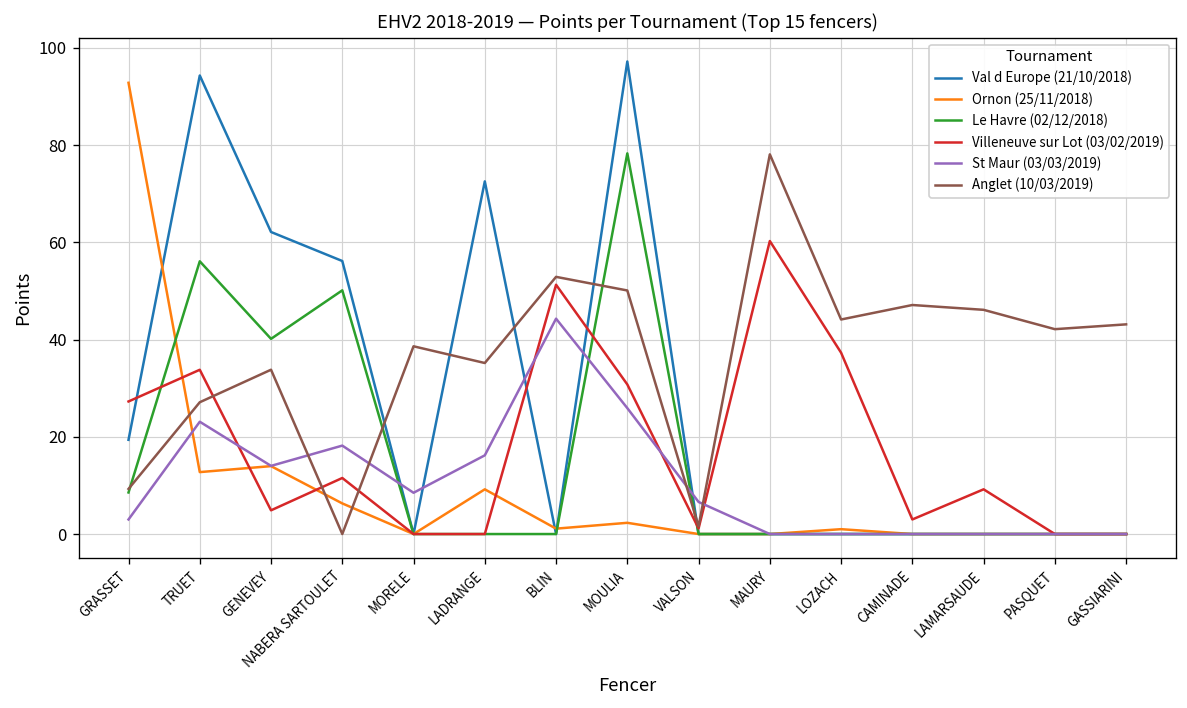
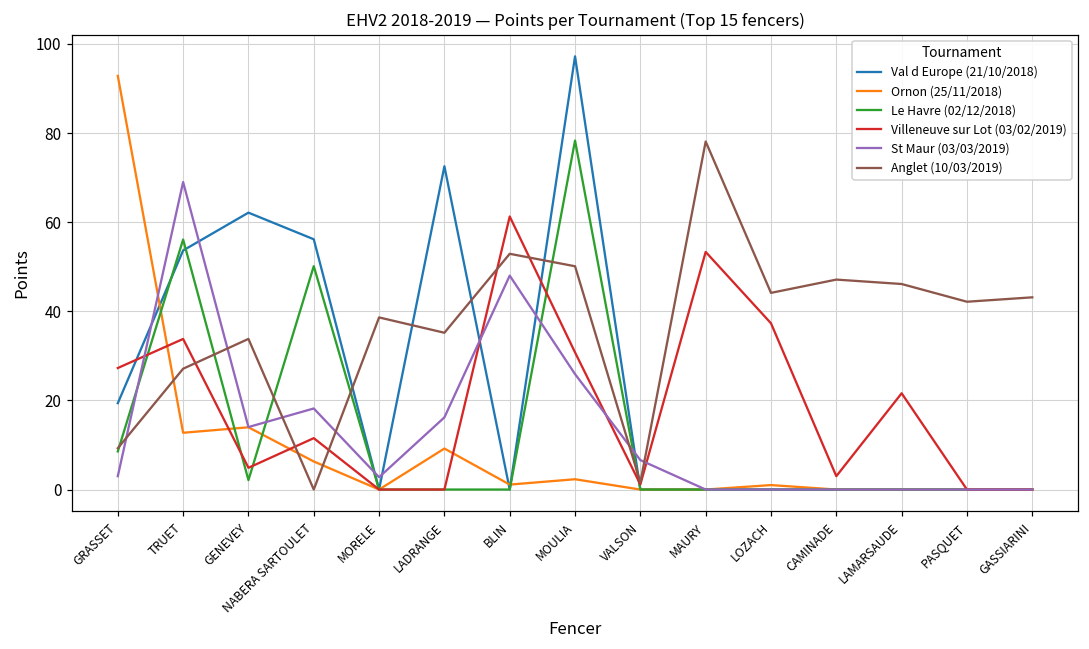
  {
    "Val d Europe (21/10/2018)": {
      "GRASSET": 19,
-     "TRUET": 94,
+     "TRUET": 54,
      "GENEVEY": 62,
      "NABERA SARTOULET": 56,
      "LADRANGE": 73,
      "MOULIA": 97
    },
    "Ornon (25/11/2018)": {
      "GRASSET": 93,
      "TRUET": 13,
      "NABERA SARTOULET": 6,
      "LADRANGE": 9,
      "BLIN": 1,
      "MOULIA": 2,
      "LOZACH": 1
    },
    "Le Havre (02/12/2018)": {
      "GRASSET": 9,
      "TRUET": 56,
-     "GENEVEY": 40,
+     "GENEVEY": 2,
      "NABERA SARTOULET": 50,
      "MOULIA": 78
    },
    "Villeneuve sur Lot (03/02/2019)": {
      "GRASSET": 27,
      "TRUET": 34,
      "GENEVEY": 5,
      "NABERA SARTOULET": 12,
-     "BLIN": 51,
+     "BLIN": 61,
      "MOULIA": 31,
-     "MAURY": 60,
+     "MAURY": 53,
      "LOZACH": 37,
      "CAMINADE": 3,
-     "LAMARSAUDE": 9
+     "LAMARSAUDE": 22
    },
    "St Maur (03/03/2019)": {
      "GRASSET": 3,
-     "TRUET": 23,
+     "TRUET": 69,
      "NABERA SARTOULET": 18,
-     "MORELE": 8,
+     "MORELE": 3,
      "LADRANGE": 16,
-     "BLIN": 44,
+     "BLIN": 48,
      "MOULIA": 26,
      "VALSON": 7
    },
    "Anglet (10/03/2019)": {
      "GRASSET": 9,
      "TRUET": 27,
      "GENEVEY": 34,
      "NABERA SARTOULET": 0,
      "MORELE": 39,
      "LADRANGE": 35,
      "BLIN": 53,
      "MOULIA": 50,
      "MAURY": 78,
      "LOZACH": 44,
      "CAMINADE": 47,
      "LAMARSAUDE": 46,
      "PASQUET": 42,
      "GASSIARINI": 43
    }
  }
